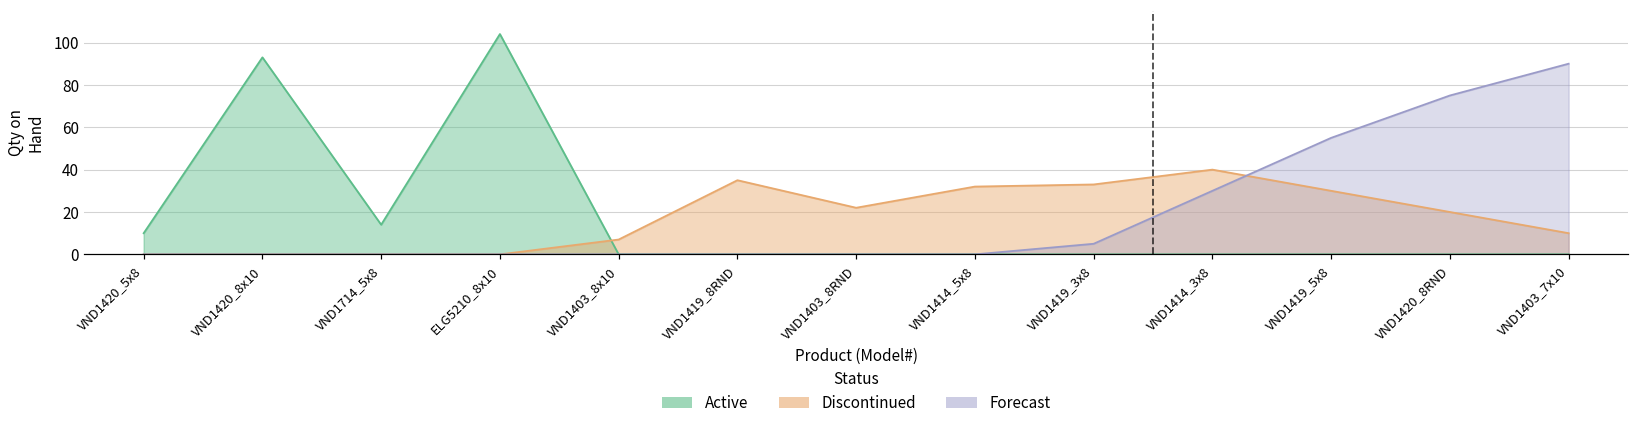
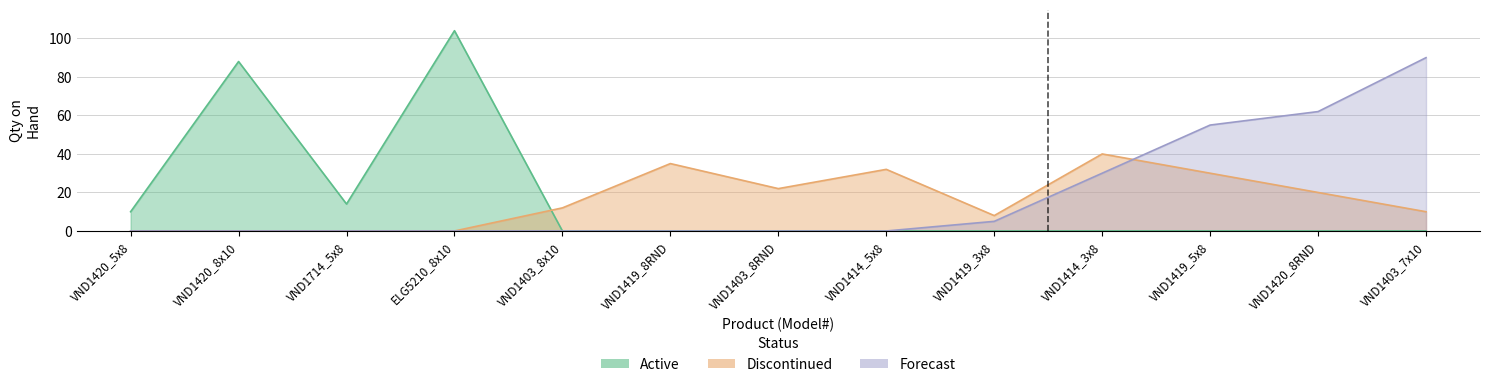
  {
    "Active": {
      "VND1420_5x8": 10,
-     "VND1420_8x10": 93,
+     "VND1420_8x10": 88,
      "VND1714_5x8": 14,
      "ELG5210_8x10": 104,
      "VND1419_3x8": 0,
      "VND1414_3x8": 0,
      "VND1419_5x8": 0,
      "VND1420_8RND": 0,
      "VND1403_7x10": 0
    },
    "Discontinued": {
-     "VND1403_8x10": 7,
+     "VND1403_8x10": 12,
      "VND1419_8RND": 35,
      "VND1403_8RND": 22,
      "VND1414_5x8": 32,
-     "VND1419_3x8": 33,
+     "VND1419_3x8": 8,
      "VND1414_3x8": 40,
      "VND1419_5x8": 30,
      "VND1420_8RND": 20,
      "VND1403_7x10": 10
    },
    "Forecast": {
      "VND1419_3x8": 5,
      "VND1414_3x8": 30,
      "VND1419_5x8": 55,
-     "VND1420_8RND": 75,
+     "VND1420_8RND": 62,
      "VND1403_7x10": 90
    }
  }
